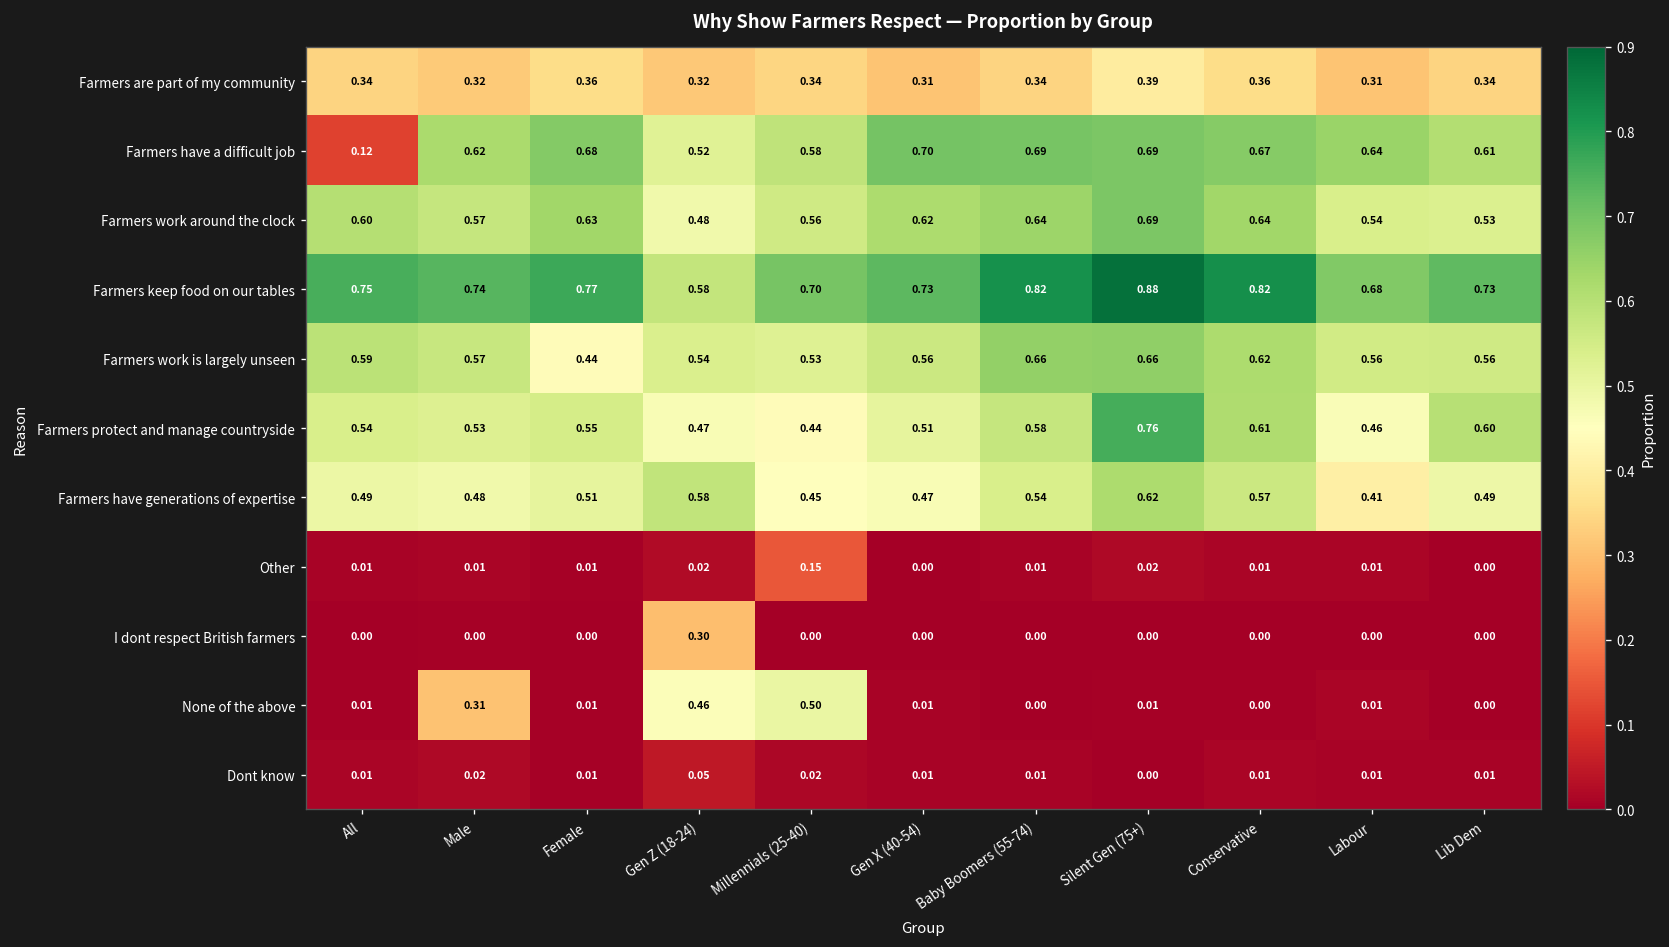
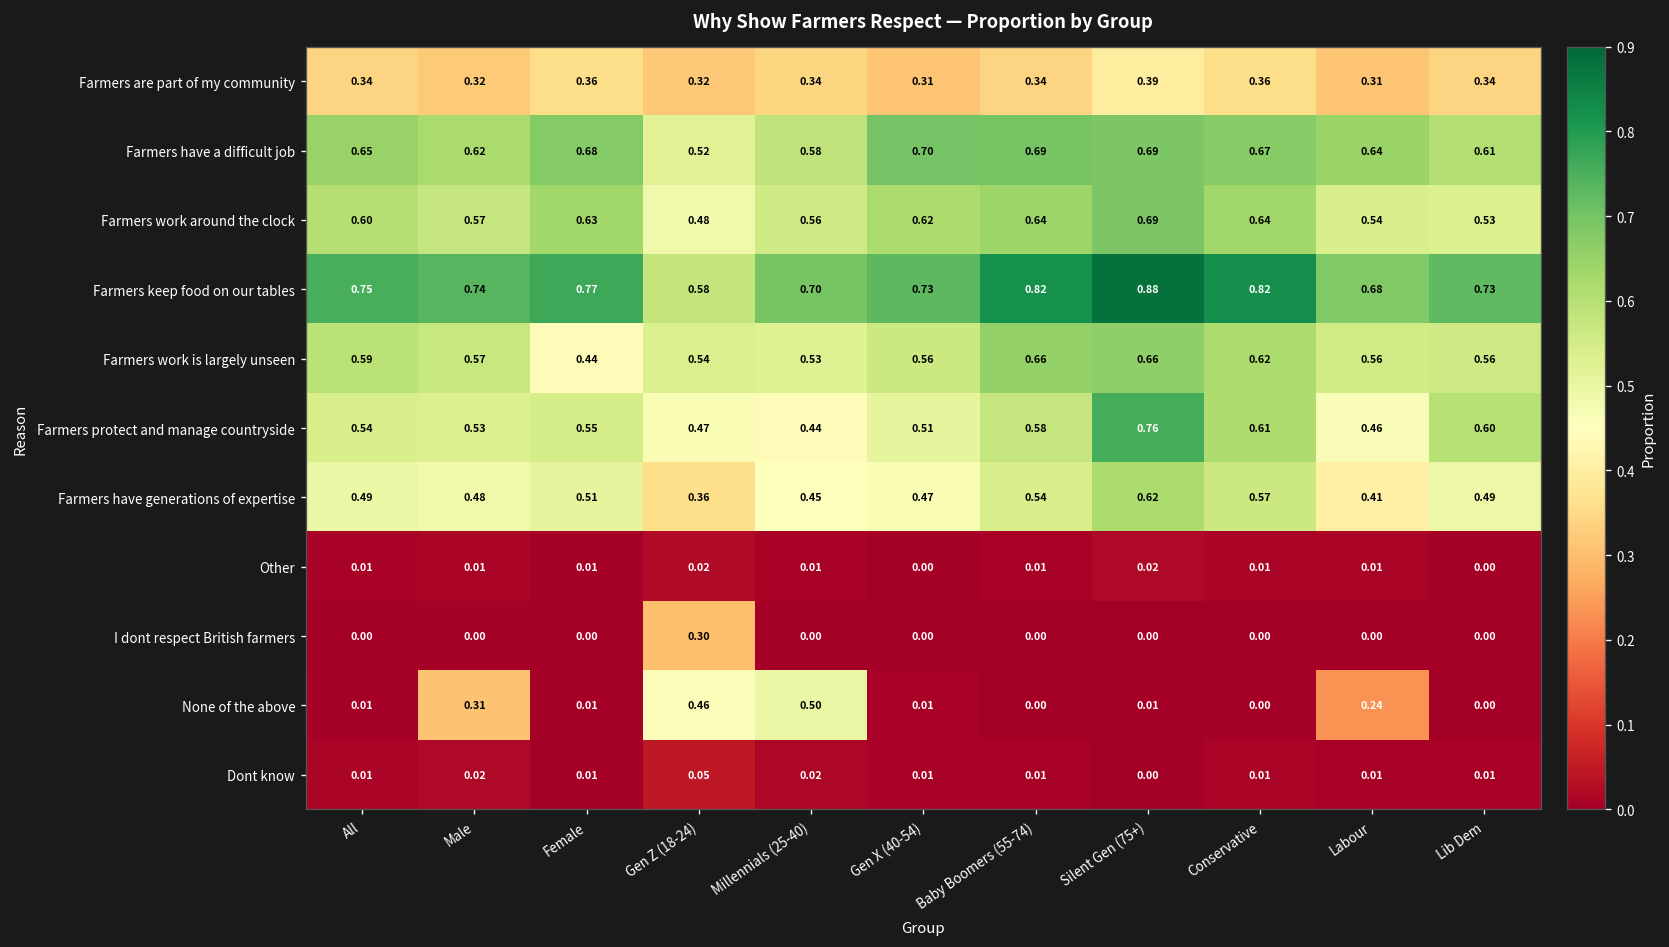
  {
    "Farmers are part of my community": {
      "All": 0.34,
      "Male": 0.32,
      "Female": 0.36,
      "Gen Z (18-24)": 0.32,
      "Millennials (25-40)": 0.34,
      "Gen X (40-54)": 0.31,
      "Baby Boomers (55-74)": 0.34,
      "Silent Gen (75+)": 0.39,
      "Conservative": 0.36,
      "Labour": 0.31,
      "Lib Dem": 0.34
    },
    "Farmers have a difficult job": {
-     "All": 0.12,
+     "All": 0.65,
      "Male": 0.62,
      "Female": 0.68,
      "Gen Z (18-24)": 0.52,
      "Millennials (25-40)": 0.58,
      "Gen X (40-54)": 0.70,
      "Baby Boomers (55-74)": 0.69,
      "Silent Gen (75+)": 0.69,
      "Conservative": 0.67,
      "Labour": 0.64,
      "Lib Dem": 0.61
    },
    "Farmers work around the clock": {
      "All": 0.60,
      "Male": 0.57,
      "Female": 0.63,
      "Gen Z (18-24)": 0.48,
      "Millennials (25-40)": 0.56,
      "Gen X (40-54)": 0.62,
      "Baby Boomers (55-74)": 0.64,
      "Silent Gen (75+)": 0.69,
      "Conservative": 0.64,
      "Labour": 0.54,
      "Lib Dem": 0.53
    },
    "Farmers keep food on our tables": {
      "All": 0.75,
      "Male": 0.74,
      "Female": 0.77,
      "Gen Z (18-24)": 0.58,
      "Millennials (25-40)": 0.70,
      "Gen X (40-54)": 0.73,
      "Baby Boomers (55-74)": 0.82,
      "Silent Gen (75+)": 0.88,
      "Conservative": 0.82,
      "Labour": 0.68,
      "Lib Dem": 0.73
    },
    "Farmers work is largely unseen": {
      "All": 0.59,
      "Male": 0.57,
      "Female": 0.44,
      "Gen Z (18-24)": 0.54,
      "Millennials (25-40)": 0.53,
      "Gen X (40-54)": 0.56,
      "Baby Boomers (55-74)": 0.66,
      "Silent Gen (75+)": 0.66,
      "Conservative": 0.62,
      "Labour": 0.56,
      "Lib Dem": 0.56
    },
    "Farmers protect and manage countryside": {
      "All": 0.54,
      "Male": 0.53,
      "Female": 0.55,
      "Gen Z (18-24)": 0.47,
      "Millennials (25-40)": 0.44,
      "Gen X (40-54)": 0.51,
      "Baby Boomers (55-74)": 0.58,
      "Silent Gen (75+)": 0.76,
      "Conservative": 0.61,
      "Labour": 0.46,
      "Lib Dem": 0.60
    },
    "Farmers have generations of expertise": {
      "All": 0.49,
      "Male": 0.48,
      "Female": 0.51,
-     "Gen Z (18-24)": 0.58,
+     "Gen Z (18-24)": 0.36,
      "Millennials (25-40)": 0.45,
      "Gen X (40-54)": 0.47,
      "Baby Boomers (55-74)": 0.54,
      "Silent Gen (75+)": 0.62,
      "Conservative": 0.57,
      "Labour": 0.41,
      "Lib Dem": 0.49
    },
    "Other": {
      "All": 0.01,
      "Male": 0.01,
      "Female": 0.01,
      "Gen Z (18-24)": 0.02,
-     "Millennials (25-40)": 0.15,
+     "Millennials (25-40)": 0.01,
      "Gen X (40-54)": 0.00,
      "Baby Boomers (55-74)": 0.01,
      "Silent Gen (75+)": 0.02,
      "Conservative": 0.01,
      "Labour": 0.01,
      "Lib Dem": 0.00
    },
    "I dont respect British farmers": {
      "All": 0.00,
      "Male": 0.00,
      "Female": 0.00,
      "Gen Z (18-24)": 0.30,
      "Millennials (25-40)": 0.00,
      "Gen X (40-54)": 0.00,
      "Baby Boomers (55-74)": 0.00,
      "Silent Gen (75+)": 0.00,
      "Conservative": 0.00,
      "Labour": 0.00,
      "Lib Dem": 0.00
    },
    "None of the above": {
      "All": 0.01,
      "Male": 0.31,
      "Female": 0.01,
      "Gen Z (18-24)": 0.46,
      "Millennials (25-40)": 0.50,
      "Gen X (40-54)": 0.01,
      "Baby Boomers (55-74)": 0.00,
      "Silent Gen (75+)": 0.01,
      "Conservative": 0.00,
-     "Labour": 0.01,
+     "Labour": 0.24,
      "Lib Dem": 0.00
    },
    "Dont know": {
      "All": 0.01,
      "Male": 0.02,
      "Female": 0.01,
      "Gen Z (18-24)": 0.05,
      "Millennials (25-40)": 0.02,
      "Gen X (40-54)": 0.01,
      "Baby Boomers (55-74)": 0.01,
      "Silent Gen (75+)": 0.00,
      "Conservative": 0.01,
      "Labour": 0.01,
      "Lib Dem": 0.01
    }
  }
